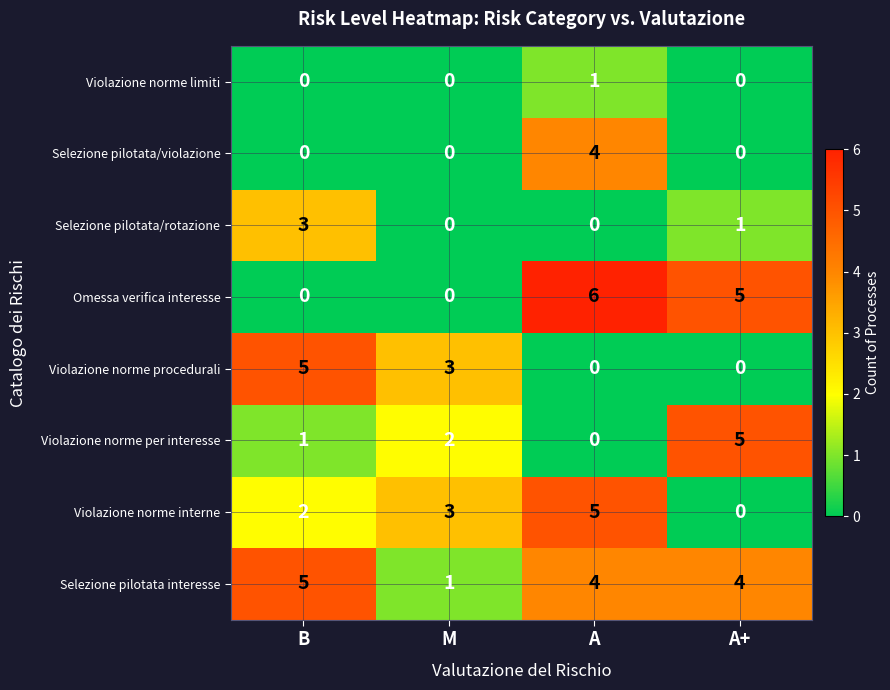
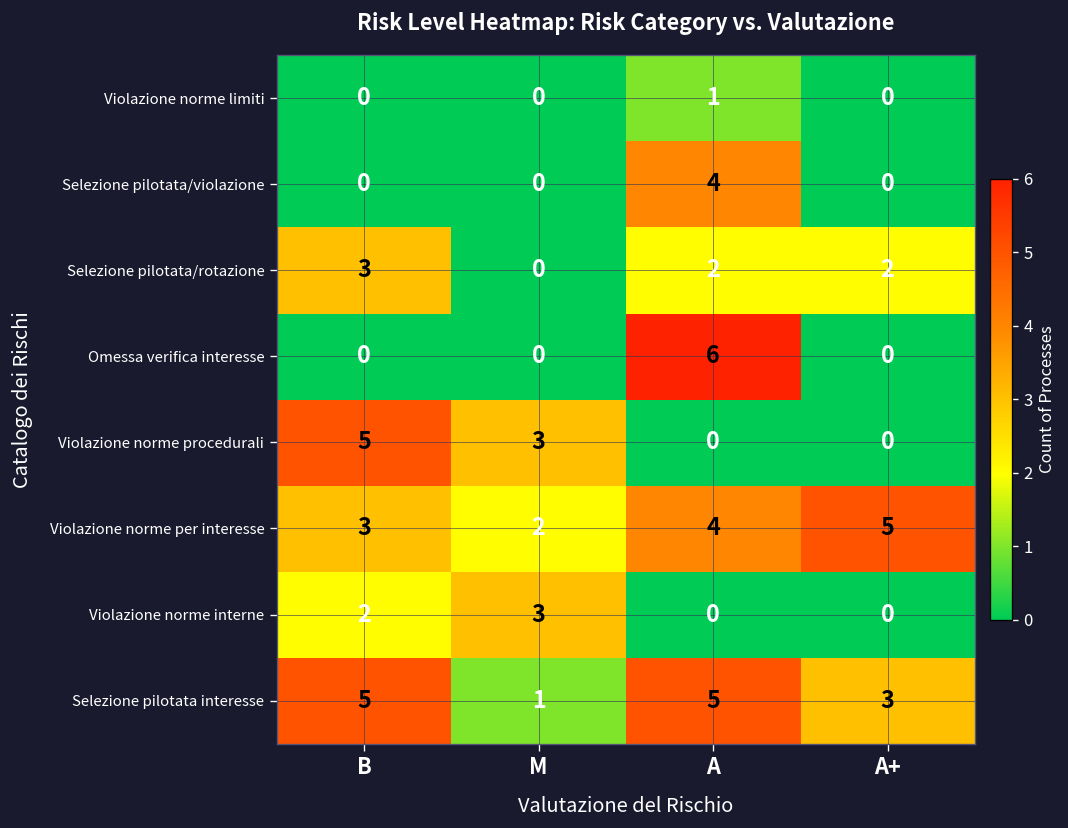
  {
    "Violazione norme limiti": {
      "B": 0,
      "M": 0,
      "A": 1,
      "A+": 0
    },
    "Selezione pilotata/violazione": {
      "B": 0,
      "M": 0,
      "A": 4,
      "A+": 0
    },
    "Selezione pilotata/rotazione": {
      "B": 3,
      "M": 0,
-     "A": 0,
-     "A+": 1
+     "A": 2,
+     "A+": 2
    },
    "Omessa verifica interesse": {
      "B": 0,
      "M": 0,
      "A": 6,
-     "A+": 5
+     "A+": 0
    },
    "Violazione norme procedurali": {
      "B": 5,
      "M": 3,
      "A": 0,
      "A+": 0
    },
    "Violazione norme per interesse": {
-     "B": 1,
+     "B": 3,
      "M": 2,
-     "A": 0,
+     "A": 4,
      "A+": 5
    },
    "Violazione norme interne": {
      "B": 2,
      "M": 3,
-     "A": 5,
+     "A": 0,
      "A+": 0
    },
    "Selezione pilotata interesse": {
      "B": 5,
      "M": 1,
-     "A": 4,
-     "A+": 4
+     "A": 5,
+     "A+": 3
    }
  }
